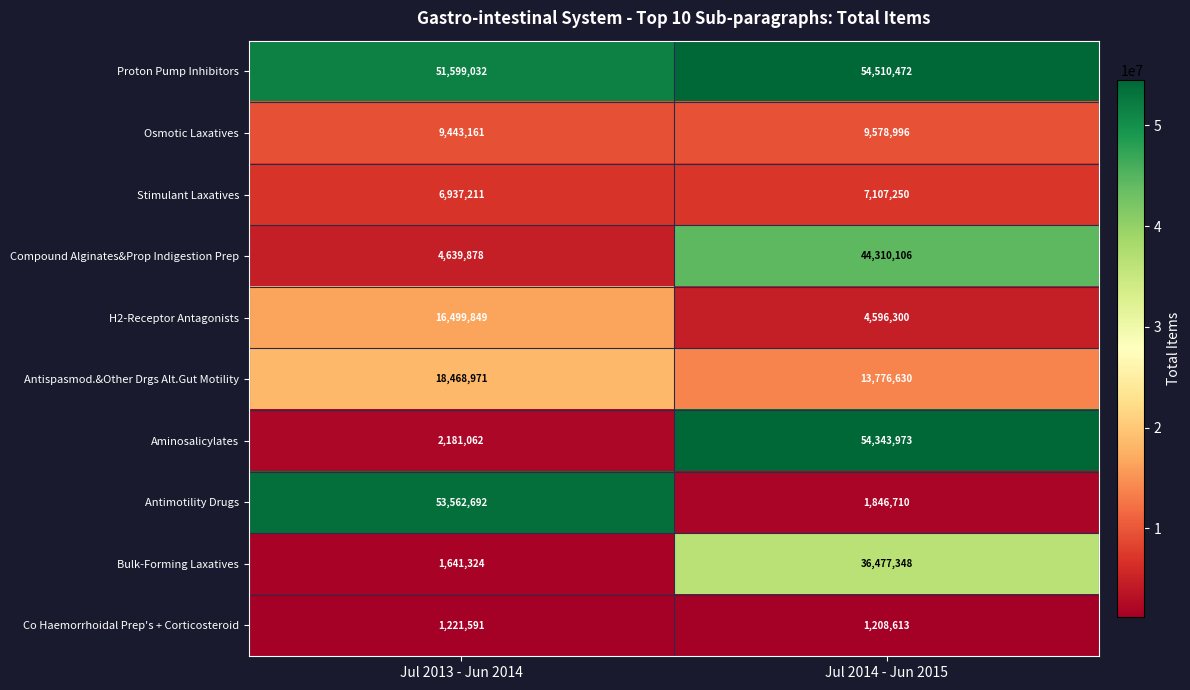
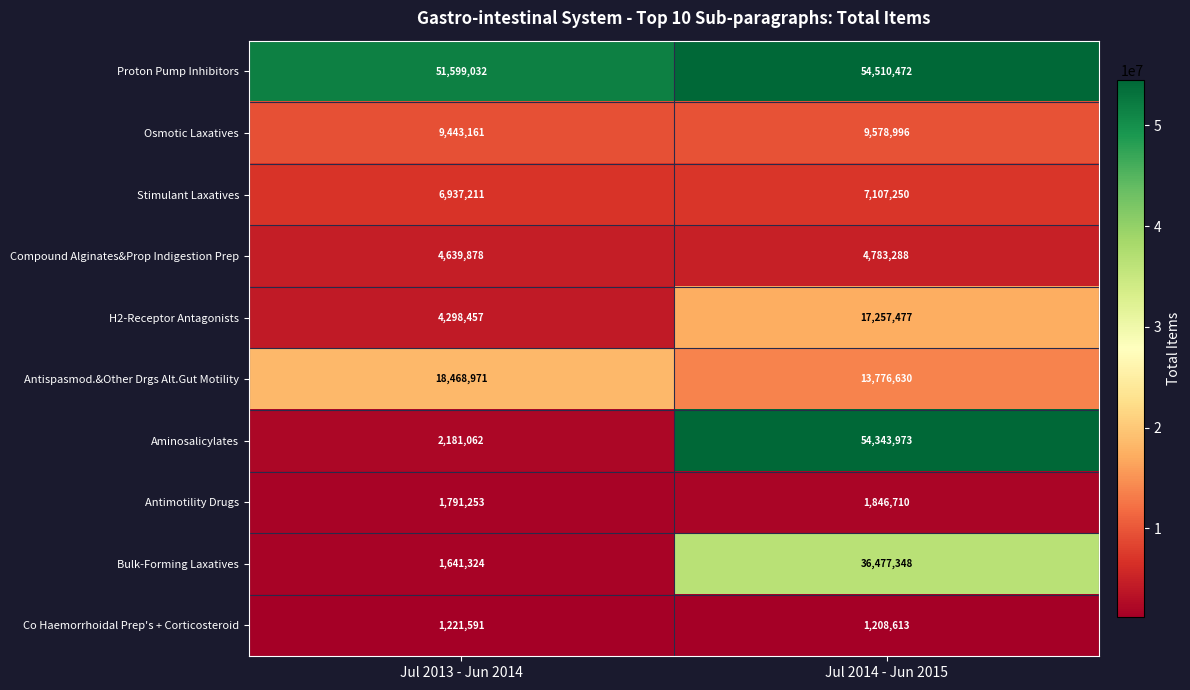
  {
    "Proton Pump Inhibitors": {
      "Jul 2013 - Jun 2014": "51,599,032",
      "Jul 2014 - Jun 2015": "54,510,472"
    },
    "Osmotic Laxatives": {
      "Jul 2013 - Jun 2014": "9,443,161",
      "Jul 2014 - Jun 2015": "9,578,996"
    },
    "Stimulant Laxatives": {
      "Jul 2013 - Jun 2014": "6,937,211",
      "Jul 2014 - Jun 2015": "7,107,250"
    },
    "Compound Alginates&Prop Indigestion Prep": {
      "Jul 2013 - Jun 2014": "4,639,878",
-     "Jul 2014 - Jun 2015": "44,310,106"
+     "Jul 2014 - Jun 2015": "4,783,288"
    },
    "H2-Receptor Antagonists": {
-     "Jul 2013 - Jun 2014": "16,499,849",
-     "Jul 2014 - Jun 2015": "4,596,300"
+     "Jul 2013 - Jun 2014": "4,298,457",
+     "Jul 2014 - Jun 2015": "17,257,477"
    },
    "Antispasmod.&Other Drgs Alt.Gut Motility": {
      "Jul 2013 - Jun 2014": "18,468,971",
      "Jul 2014 - Jun 2015": "13,776,630"
    },
    "Aminosalicylates": {
      "Jul 2013 - Jun 2014": "2,181,062",
      "Jul 2014 - Jun 2015": "54,343,973"
    },
    "Antimotility Drugs": {
-     "Jul 2013 - Jun 2014": "53,562,692",
+     "Jul 2013 - Jun 2014": "1,791,253",
      "Jul 2014 - Jun 2015": "1,846,710"
    },
    "Bulk-Forming Laxatives": {
      "Jul 2013 - Jun 2014": "1,641,324",
      "Jul 2014 - Jun 2015": "36,477,348"
    },
    "Co Haemorrhoidal Prep's + Corticosteroid": {
      "Jul 2013 - Jun 2014": "1,221,591",
      "Jul 2014 - Jun 2015": "1,208,613"
    }
  }
